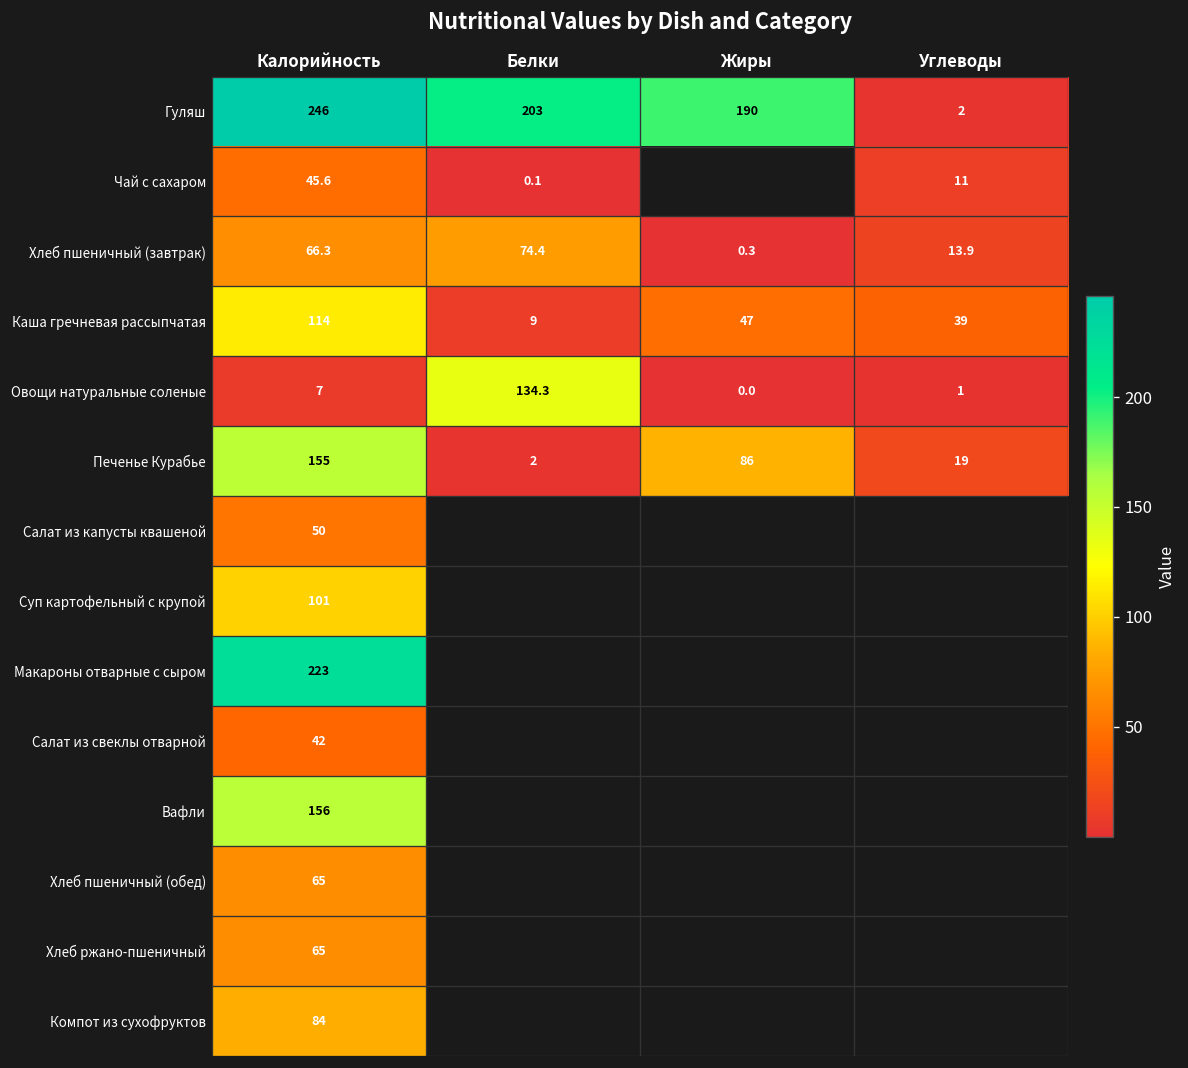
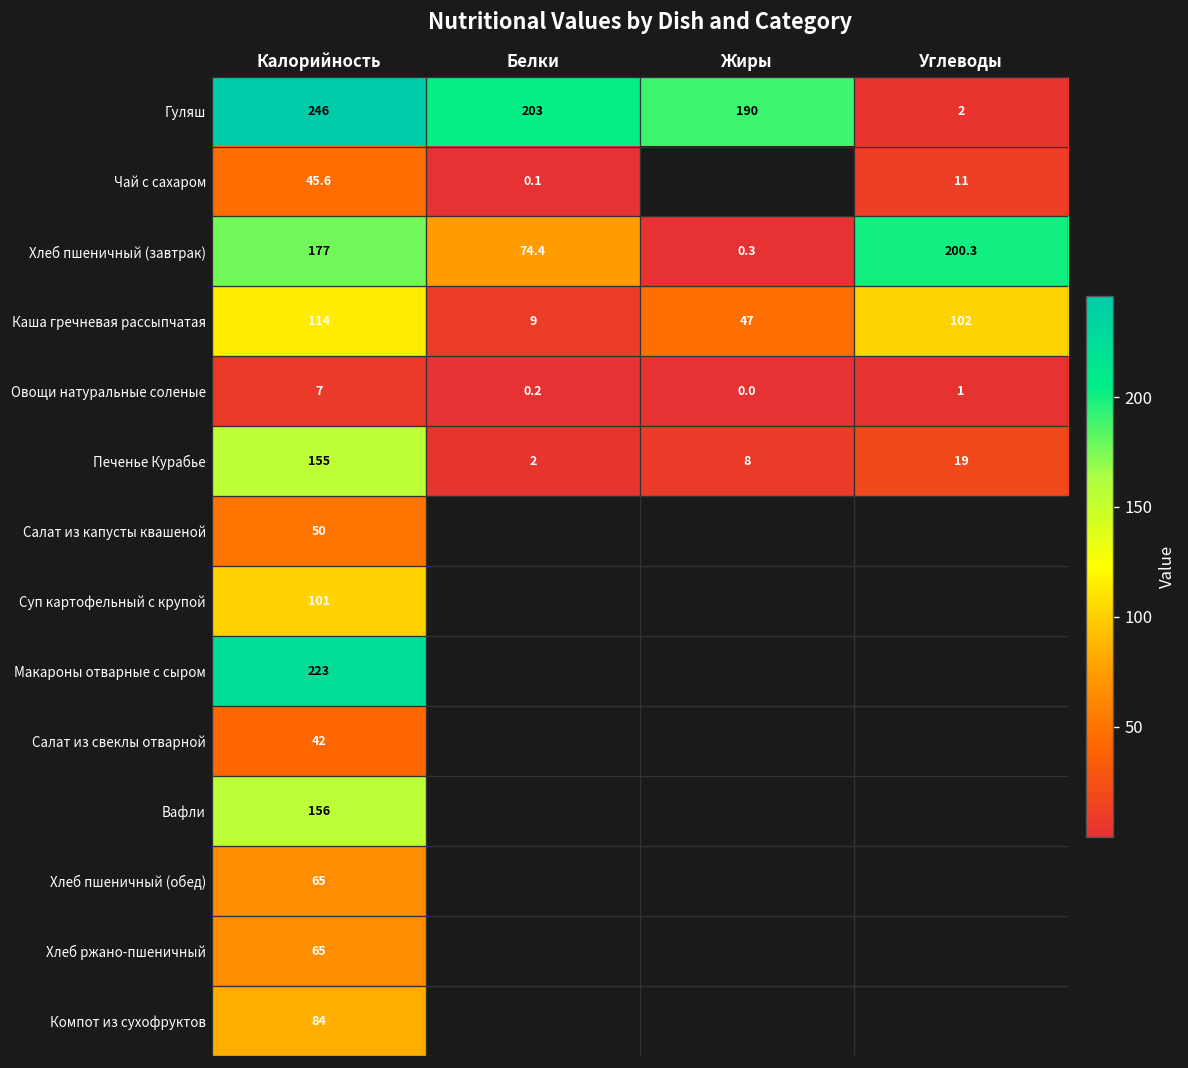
  {
    "Гуляш": {
      "Калорийность": 246,
      "Белки": 203,
      "Жиры": 190,
      "Углеводы": 2
    },
    "Чай с сахаром": {
      "Калорийность": 45.6,
      "Белки": 0.1,
      "Углеводы": 11
    },
    "Хлеб пшеничный (завтрак)": {
-     "Калорийность": 66.3,
+     "Калорийность": 177,
      "Белки": 74.4,
      "Жиры": 0.3,
-     "Углеводы": 13.9
+     "Углеводы": 200.3
    },
    "Каша гречневая рассыпчатая": {
      "Калорийность": 114,
      "Белки": 9,
      "Жиры": 47,
-     "Углеводы": 39
+     "Углеводы": 102
    },
    "Овощи натуральные соленые": {
      "Калорийность": 7,
-     "Белки": 134.3,
+     "Белки": 0.2,
      "Жиры": 0.0,
      "Углеводы": 1
    },
    "Печенье Курабье": {
      "Калорийность": 155,
      "Белки": 2,
-     "Жиры": 86,
+     "Жиры": 8,
      "Углеводы": 19
    },
    "Салат из капусты квашеной": {
      "Калорийность": 50
    },
    "Суп картофельный с крупой": {
      "Калорийность": 101
    },
    "Макароны отварные с сыром": {
      "Калорийность": 223
    },
    "Салат из свеклы отварной": {
      "Калорийность": 42
    },
    "Вафли": {
      "Калорийность": 156
    },
    "Хлеб пшеничный (обед)": {
      "Калорийность": 65
    },
    "Хлеб ржано-пшеничный": {
      "Калорийность": 65
    },
    "Компот из сухофруктов": {
      "Калорийность": 84
    }
  }
